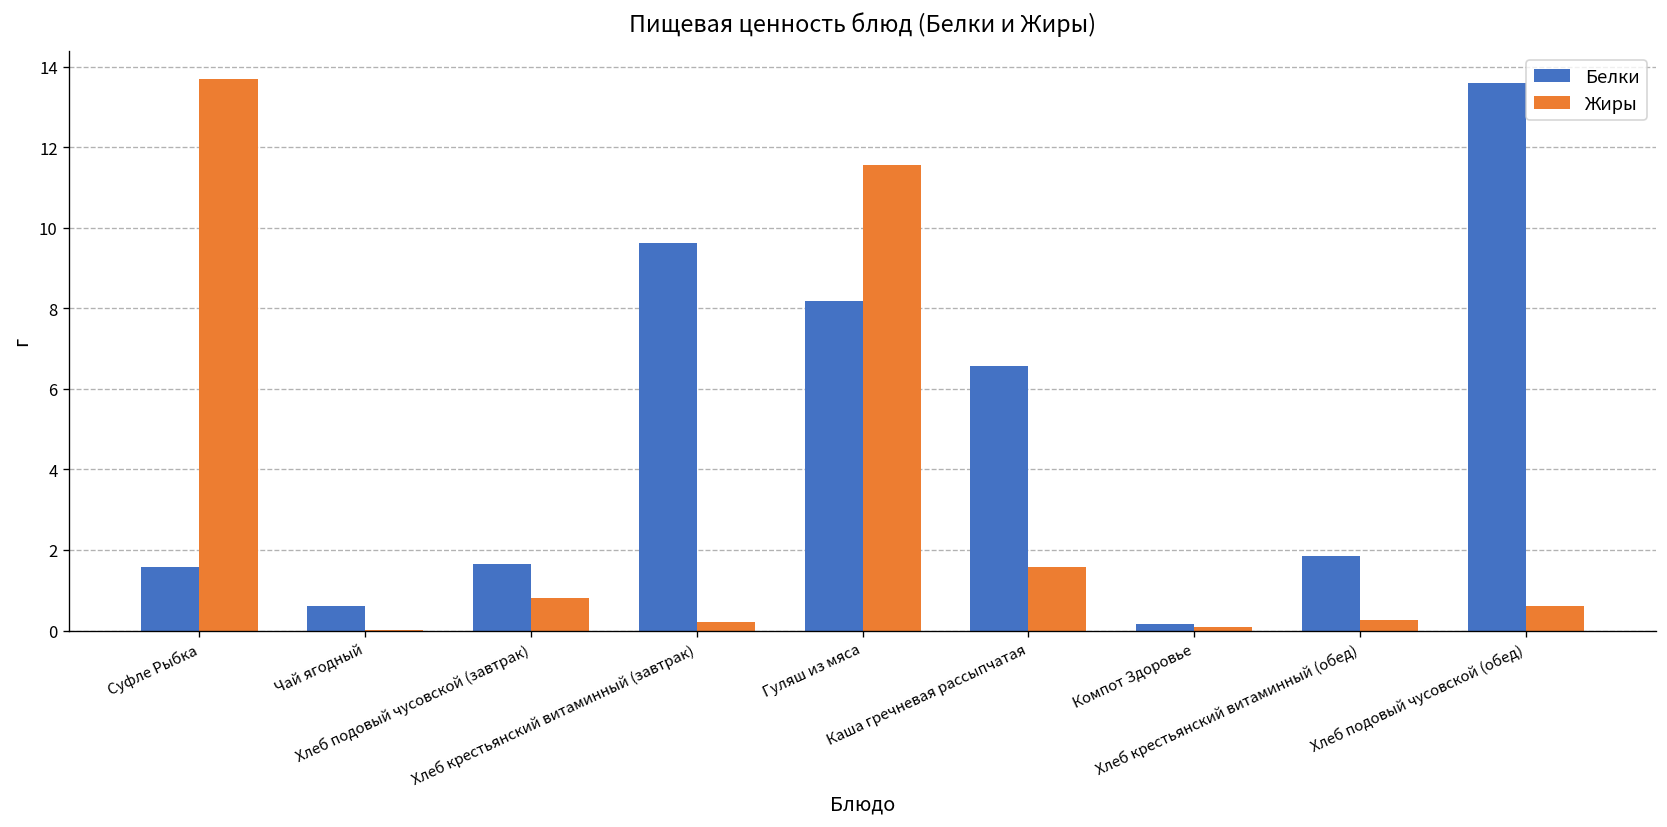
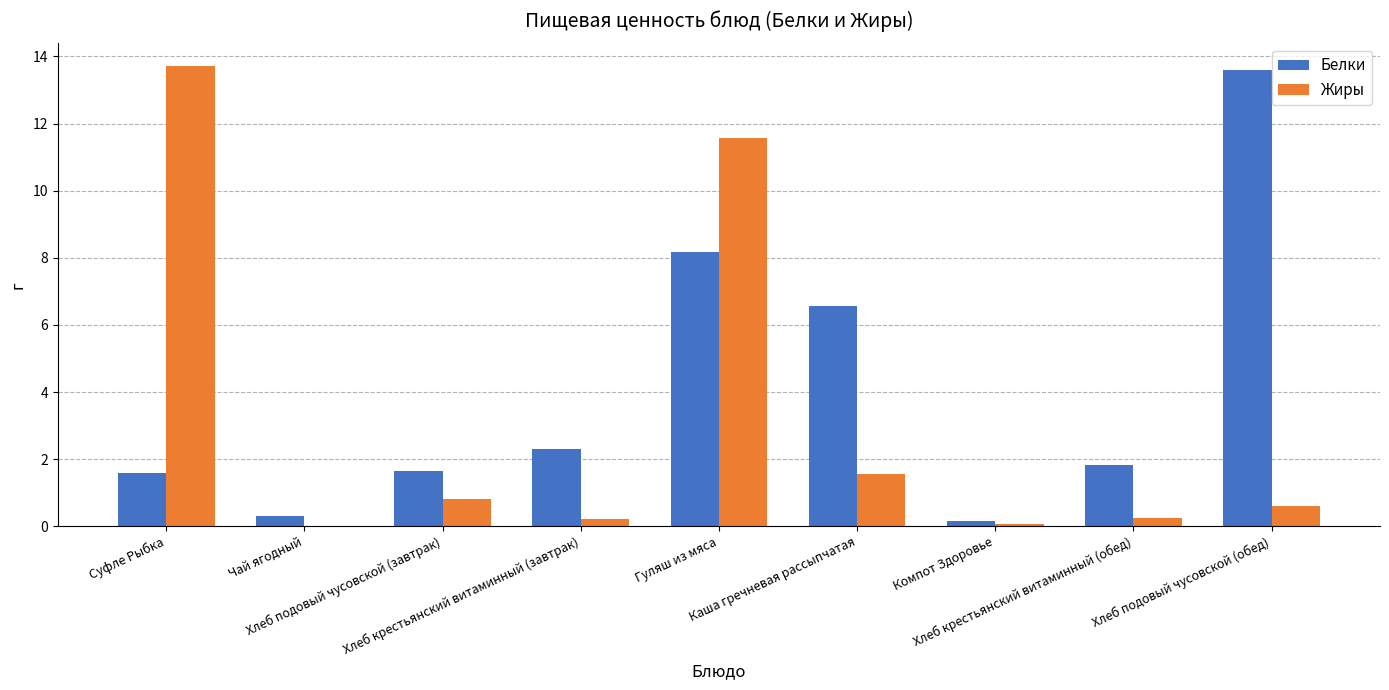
  {
    "Белки": {
      "Суфле Рыбка": 1.6,
-     "Чай ягодный": 0.6,
+     "Чай ягодный": 0.3,
      "Хлеб подовый чусовской (завтрак)": 1.7,
-     "Хлеб крестьянский витаминный (завтрак)": 9.6,
+     "Хлеб крестьянский витаминный (завтрак)": 2.3,
      "Гуляш из мяса": 8.2,
      "Каша гречневая рассыпчатая": 6.6,
      "Компот Здоровье": 0.2,
      "Хлеб крестьянский витаминный (обед)": 1.8,
      "Хлеб подовый чусовской (обед)": 13.6
    },
    "Жиры": {
      "Суфле Рыбка": 13.7,
      "Хлеб подовый чусовской (завтрак)": 0.8,
      "Хлеб крестьянский витаминный (завтрак)": 0.2,
      "Гуляш из мяса": 11.6,
      "Каша гречневая рассыпчатая": 1.6,
      "Компот Здоровье": 0.1,
      "Хлеб крестьянский витаминный (обед)": 0.3,
      "Хлеб подовый чусовской (обед)": 0.6
    }
  }
